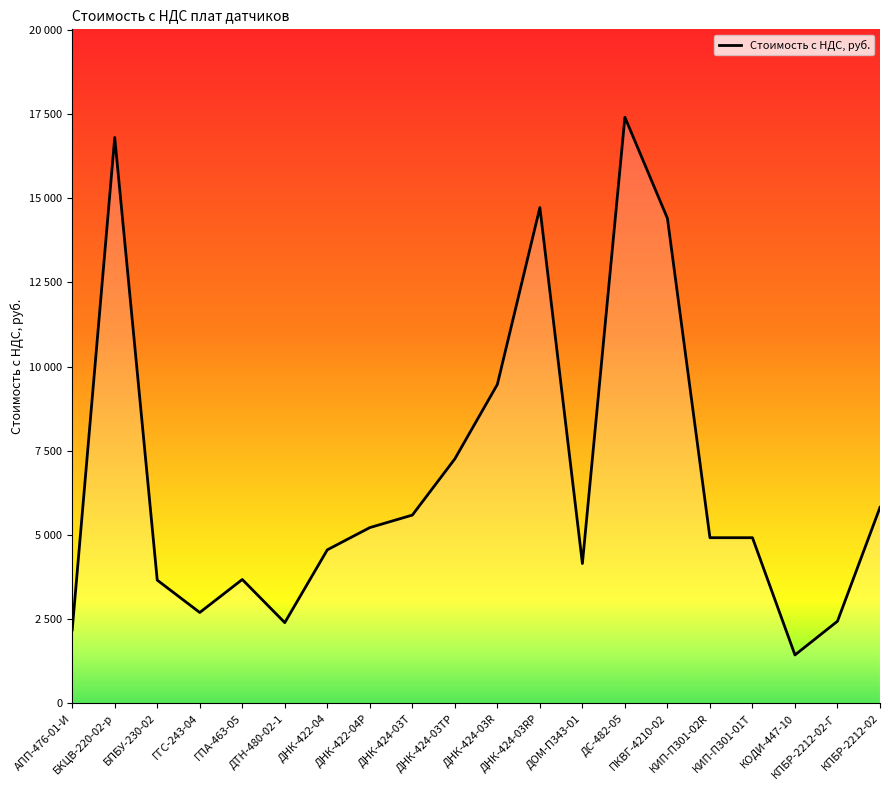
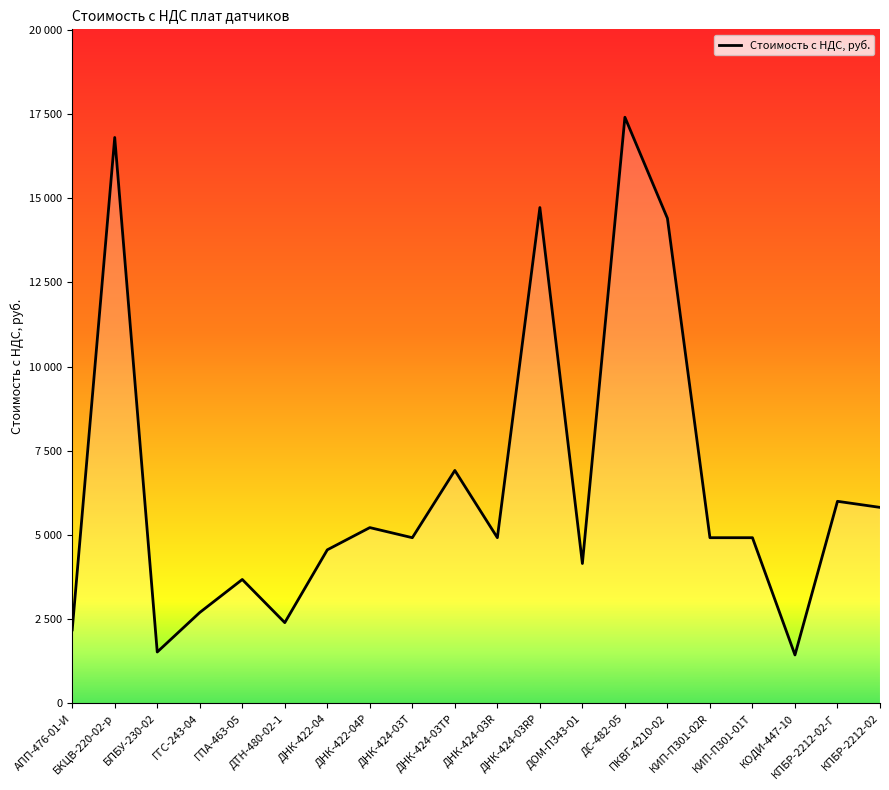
  {
    "АПП-476-01-И": 2200,
    "БКЦВ-220-02-р": 16800,
-   "БПБУ-230-02": 3700,
+   "БПБУ-230-02": 1500,
    "ГГС-243-04": 2700,
    "ГПА-463-05": 3700,
    "ДТН-480-02-1": 2400,
    "ДНК-422-04": 4600,
    "ДНК-422-04Р": 5200,
-   "ДНК-424-03Т": 5600,
-   "ДНК-424-03ТР": 7300,
-   "ДНК-424-03R": 9500,
+   "ДНК-424-03Т": 4900,
+   "ДНК-424-03ТР": 6900,
+   "ДНК-424-03R": 4900,
    "ДНК-424-03RP": 14700,
    "ДОМ-П343-01": 4200,
    "ДС-482-05": 17400,
    "ПКВГ-4210-02": 14400,
    "КИП-П301-02R": 4900,
    "КИП-П301-01T": 4900,
    "КОДИ-447-10": 1400,
-   "КПБР-2212-02-Г": 2400,
+   "КПБР-2212-02-Г": 6000,
    "КПБР-2212-02": 5800
  }
